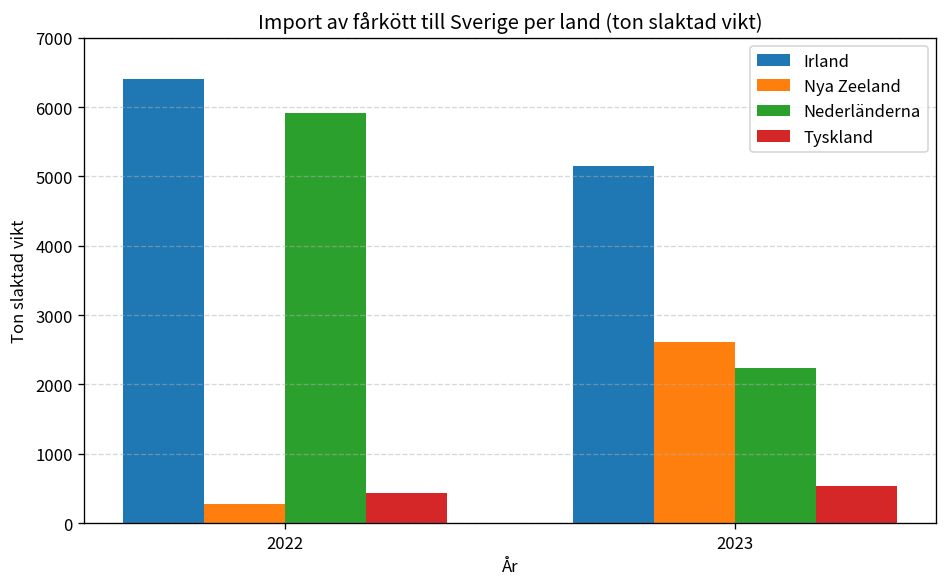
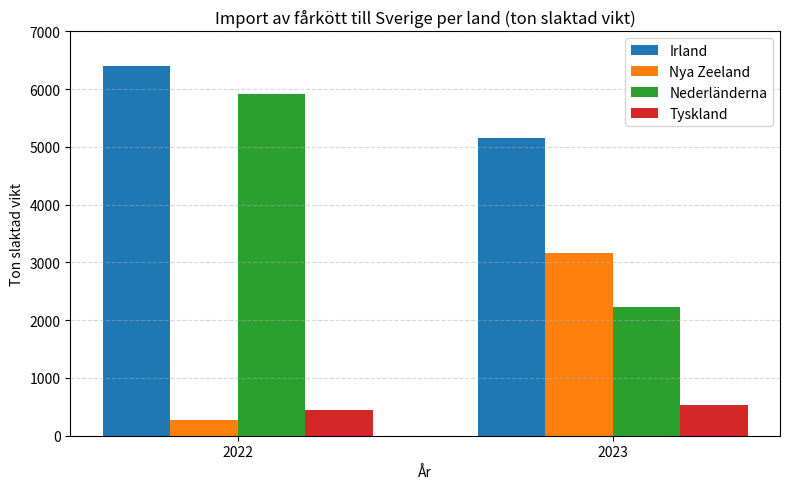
  {
    "Irland": {
      "2022": 6400,
      "2023": 5200
    },
    "Nya Zeeland": {
      "2022": 300,
-     "2023": 2600
+     "2023": 3200
    },
    "Nederländerna": {
      "2022": 5900,
      "2023": 2200
    },
    "Tyskland": {
      "2022": 400,
      "2023": 500
    }
  }
